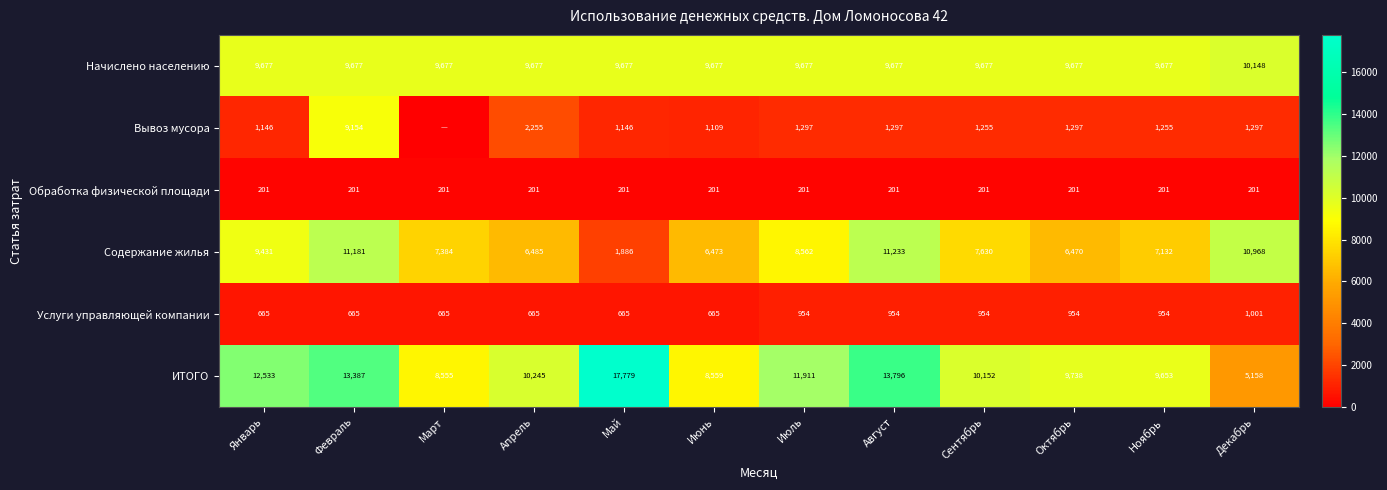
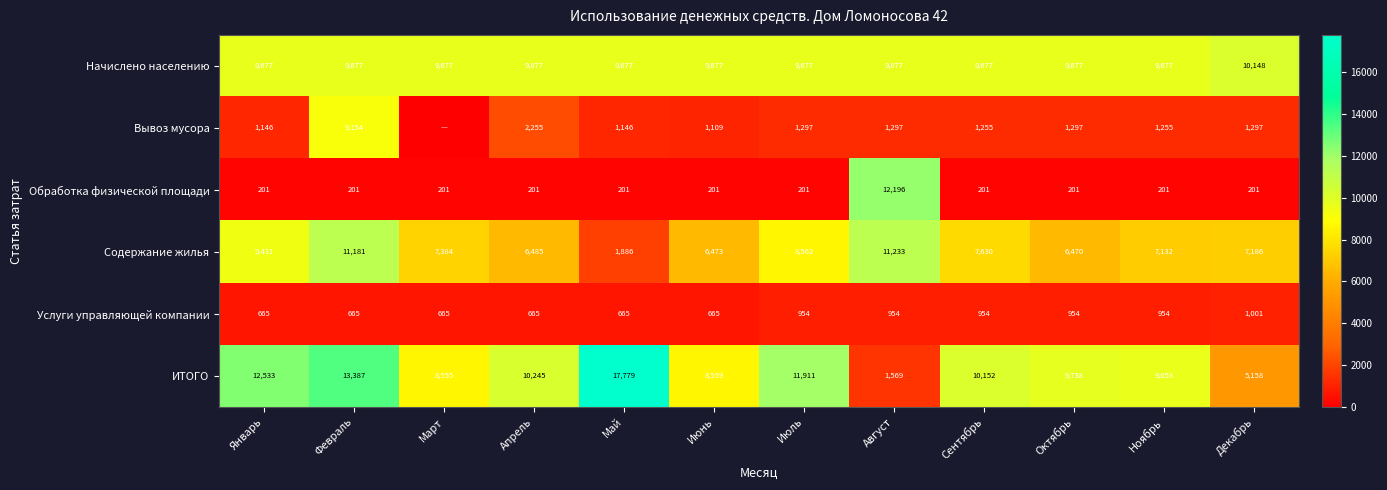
  {
    "Начислено населению": {
      "Январь": "9,677",
      "Февраль": "9,677",
      "Март": "9,677",
      "Апрель": "9,677",
      "Май": "9,677",
      "Июнь": "9,677",
      "Июль": "9,677",
      "Август": "9,677",
      "Сентябрь": "9,677",
      "Октябрь": "9,677",
      "Ноябрь": "9,677",
      "Декабрь": "10,148"
    },
    "Вывоз мусора": {
      "Январь": "1,146",
      "Февраль": "9,154",
      "Апрель": "2,255",
      "Май": "1,146",
      "Июнь": "1,109",
      "Июль": "1,297",
      "Август": "1,297",
      "Сентябрь": "1,255",
      "Октябрь": "1,297",
      "Ноябрь": "1,255",
      "Декабрь": "1,297"
    },
    "Обработка физической площади": {
      "Январь": "201",
      "Февраль": "201",
      "Март": "201",
      "Апрель": "201",
      "Май": "201",
      "Июнь": "201",
      "Июль": "201",
-     "Август": "201",
+     "Август": "12,196",
      "Сентябрь": "201",
      "Октябрь": "201",
      "Ноябрь": "201",
      "Декабрь": "201"
    },
    "Содержание жилья": {
      "Январь": "9,431",
      "Февраль": "11,181",
      "Март": "7,384",
      "Апрель": "6,485",
      "Май": "1,886",
      "Июнь": "6,473",
      "Июль": "8,562",
      "Август": "11,233",
      "Сентябрь": "7,630",
      "Октябрь": "6,470",
      "Ноябрь": "7,132",
-     "Декабрь": "10,968"
+     "Декабрь": "7,186"
    },
    "Услуги управляющей компании": {
      "Январь": "665",
      "Февраль": "665",
      "Март": "665",
      "Апрель": "665",
      "Май": "665",
      "Июнь": "665",
      "Июль": "954",
      "Август": "954",
      "Сентябрь": "954",
      "Октябрь": "954",
      "Ноябрь": "954",
      "Декабрь": "1,001"
    },
    "ИТОГО": {
      "Январь": "12,533",
      "Февраль": "13,387",
      "Март": "8,555",
      "Апрель": "10,245",
      "Май": "17,779",
      "Июнь": "8,559",
      "Июль": "11,911",
-     "Август": "13,796",
+     "Август": "1,569",
      "Сентябрь": "10,152",
      "Октябрь": "9,738",
      "Ноябрь": "9,653",
      "Декабрь": "5,158"
    }
  }
